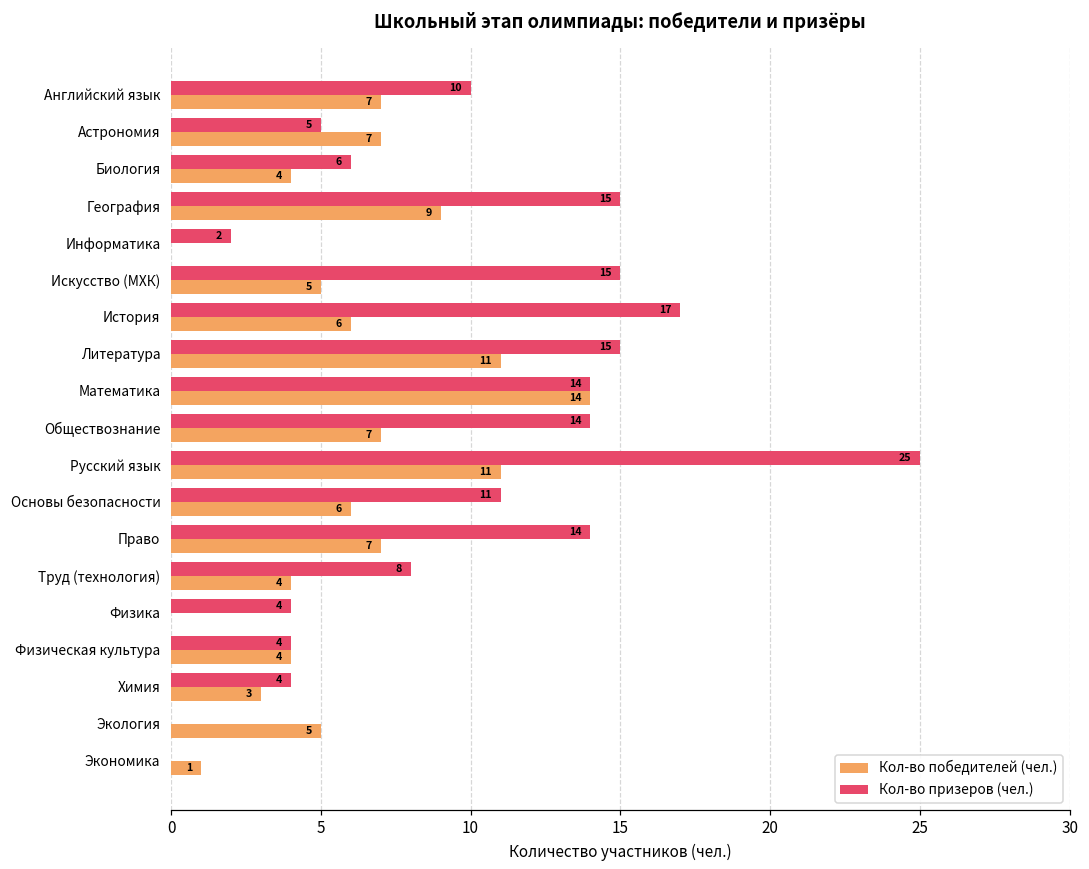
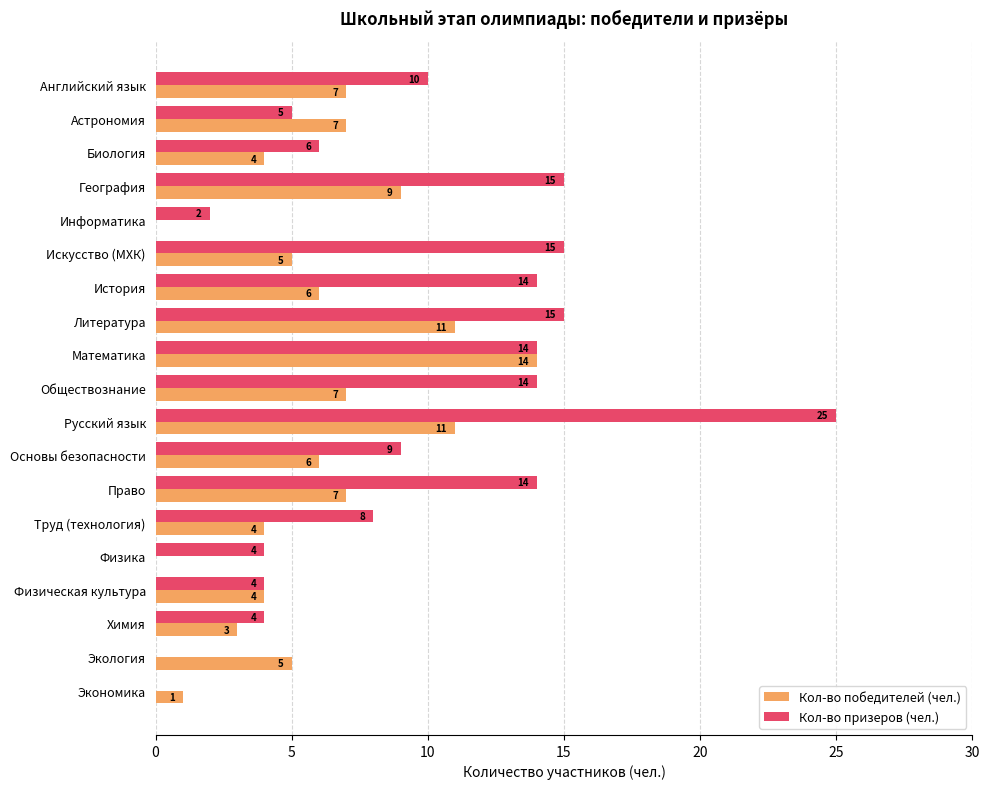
  {
    "Кол-во победителей (чел.)": {
      "Английский язык": 7,
      "Астрономия": 7,
      "Биология": 4,
      "География": 9,
      "Искусство (МХК)": 5,
      "История": 6,
      "Литература": 11,
      "Математика": 14,
      "Обществознание": 7,
      "Русский язык": 11,
      "Основы безопасности": 6,
      "Право": 7,
      "Труд (технология)": 4,
      "Физическая культура": 4,
      "Химия": 3,
      "Экология": 5,
      "Экономика": 1
    },
    "Кол-во призеров (чел.)": {
      "Английский язык": 10,
      "Астрономия": 5,
      "Биология": 6,
      "География": 15,
      "Информатика": 2,
      "Искусство (МХК)": 15,
-     "История": 17,
+     "История": 14,
      "Литература": 15,
      "Математика": 14,
      "Обществознание": 14,
      "Русский язык": 25,
-     "Основы безопасности": 11,
+     "Основы безопасности": 9,
      "Право": 14,
      "Труд (технология)": 8,
      "Физика": 4,
      "Физическая культура": 4,
      "Химия": 4
    }
  }
